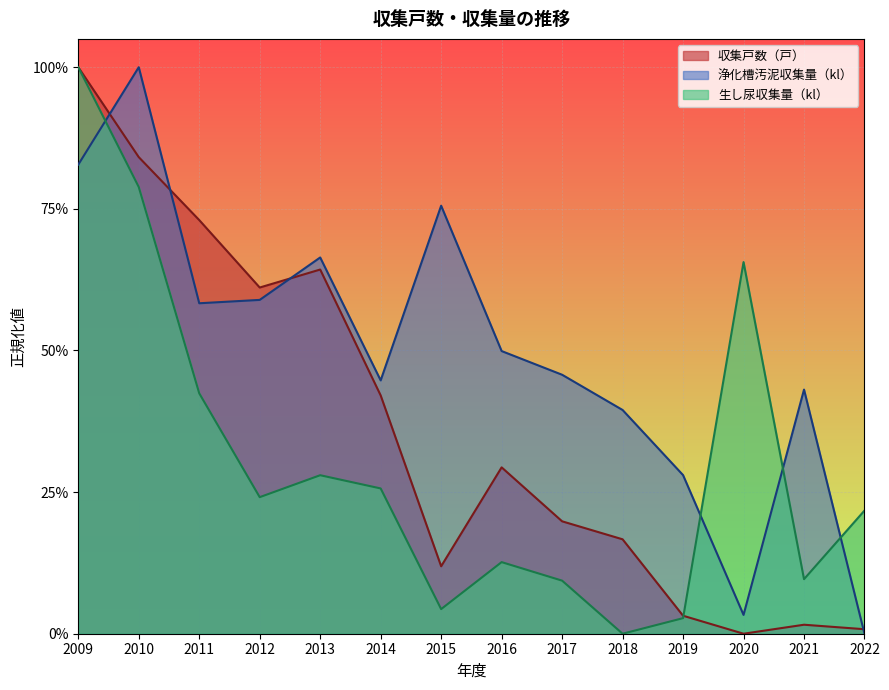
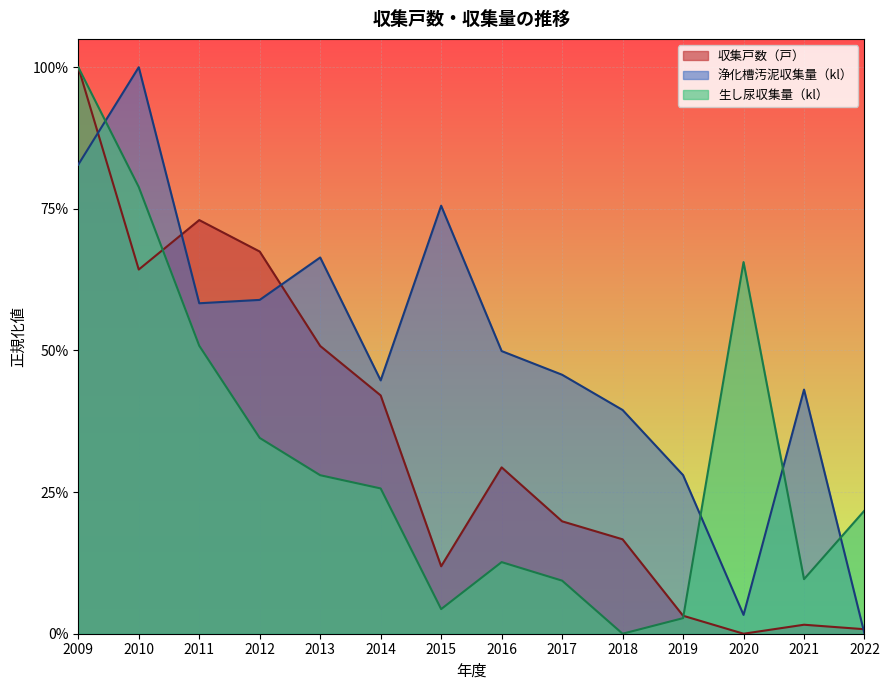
  {
    "収集戸数（戸）": {
-     "2010": "84%",
+     "2010": "64%",
      "2011": "73%",
-     "2012": "61%",
-     "2013": "64%",
+     "2012": "67%",
+     "2013": "51%",
      "2014": "42%",
      "2015": "12%",
      "2016": "29%",
      "2017": "20%",
      "2018": "17%",
      "2020": "0%",
      "2021": "2%",
      "2022": "1%"
    },
    "浄化槽汚泥収集量（kl）": {
      "2009": "83%",
      "2010": "100%",
      "2011": "58%",
      "2012": "59%",
      "2013": "66%",
      "2014": "45%",
      "2015": "76%",
      "2016": "50%",
      "2017": "46%",
      "2018": "39%",
      "2019": "28%",
      "2020": "3%",
      "2021": "43%",
      "2022": "0%"
    },
    "生し尿収集量（kl）": {
      "2010": "79%",
-     "2011": "42%",
-     "2012": "24%",
+     "2011": "51%",
+     "2012": "35%",
      "2013": "28%",
      "2014": "26%",
      "2015": "4%",
      "2016": "13%",
      "2017": "9%",
      "2018": "0%",
      "2020": "66%",
      "2021": "10%",
      "2022": "22%"
    }
  }
